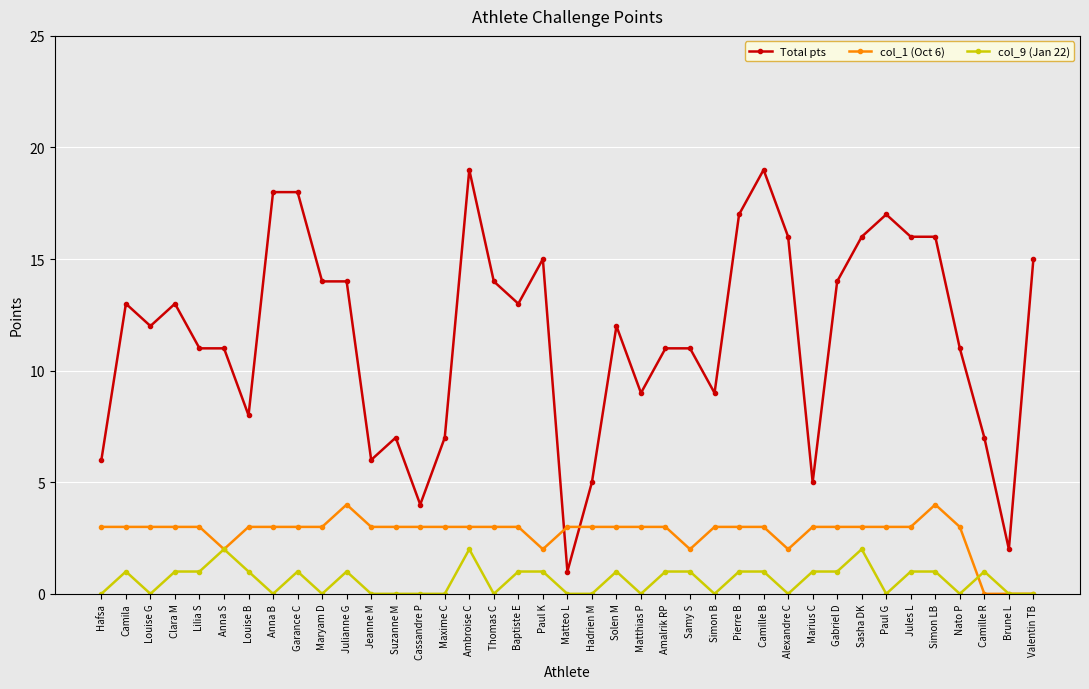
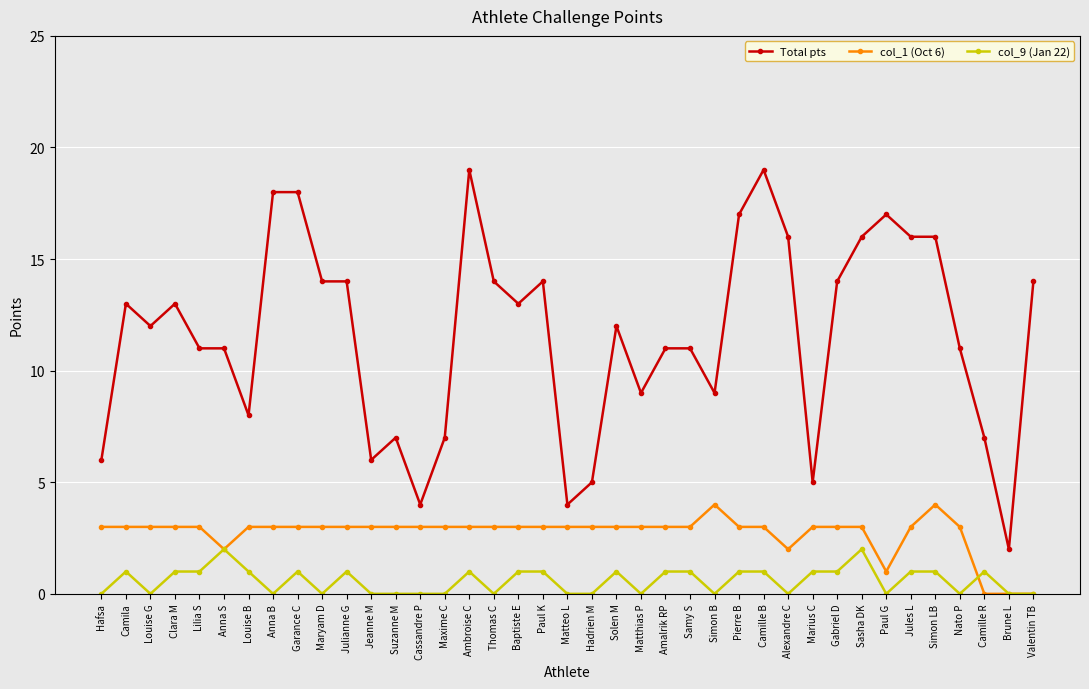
  {
    "Total pts": {
      "Hafsa": 6,
      "Camila": 13,
      "Louise G": 12,
      "Clara M": 13,
      "Lilia S": 11,
      "Anna S": 11,
      "Louise B": 8,
      "Anna B": 18,
      "Garance C": 18,
      "Maryam D": 14,
      "Julianne G": 14,
      "Jeanne M": 6,
      "Suzanne M": 7,
      "Cassandre P": 4,
      "Maxime C": 7,
      "Ambroise C": 19,
      "Thomas C": 14,
      "Baptiste E": 13,
-     "Paul K": 15,
-     "Matteo L": 1,
+     "Paul K": 14,
+     "Matteo L": 4,
      "Hadrien M": 5,
      "Solen M": 12,
      "Matthias P": 9,
      "Amalrik RP": 11,
      "Samy S": 11,
      "Simon B": 9,
      "Pierre B": 17,
      "Camille B": 19,
      "Alexandre C": 16,
      "Marius C": 5,
      "Gabriel D": 14,
      "Sasha DK": 16,
      "Paul G": 17,
      "Jules L": 16,
      "Simon LB": 16,
      "Nato P": 11,
      "Camille R": 7,
      "Brune L": 2,
-     "Valentin TB": 15
+     "Valentin TB": 14
    },
    "col_1 (Oct 6)": {
      "Hafsa": 3,
      "Camila": 3,
      "Louise G": 3,
      "Clara M": 3,
      "Lilia S": 3,
      "Louise B": 3,
      "Anna B": 3,
      "Garance C": 3,
      "Maryam D": 3,
-     "Julianne G": 4,
+     "Julianne G": 3,
      "Jeanne M": 3,
      "Suzanne M": 3,
      "Cassandre P": 3,
      "Maxime C": 3,
      "Ambroise C": 3,
      "Thomas C": 3,
      "Baptiste E": 3,
-     "Paul K": 2,
+     "Paul K": 3,
      "Matteo L": 3,
      "Hadrien M": 3,
      "Solen M": 3,
      "Matthias P": 3,
      "Amalrik RP": 3,
-     "Samy S": 2,
-     "Simon B": 3,
+     "Samy S": 3,
+     "Simon B": 4,
      "Pierre B": 3,
      "Camille B": 3,
      "Alexandre C": 2,
      "Marius C": 3,
      "Gabriel D": 3,
      "Sasha DK": 3,
-     "Paul G": 3,
+     "Paul G": 1,
      "Jules L": 3,
      "Simon LB": 4,
      "Nato P": 3,
      "Camille R": 0
    },
    "col_9 (Jan 22)": {
      "Hafsa": 0,
      "Camila": 1,
      "Louise G": 0,
      "Clara M": 1,
      "Lilia S": 1,
      "Louise B": 1,
      "Anna B": 0,
      "Garance C": 1,
      "Maryam D": 0,
      "Julianne G": 1,
      "Jeanne M": 0,
      "Suzanne M": 0,
      "Cassandre P": 0,
      "Maxime C": 0,
-     "Ambroise C": 2,
+     "Ambroise C": 1,
      "Thomas C": 0,
      "Baptiste E": 1,
      "Paul K": 1,
      "Matteo L": 0,
      "Hadrien M": 0,
      "Solen M": 1,
      "Matthias P": 0,
      "Amalrik RP": 1,
      "Samy S": 1,
      "Simon B": 0,
      "Pierre B": 1,
      "Camille B": 1,
      "Alexandre C": 0,
      "Marius C": 1,
      "Gabriel D": 1,
      "Sasha DK": 2,
      "Paul G": 0,
      "Jules L": 1,
      "Simon LB": 1,
      "Nato P": 0,
      "Camille R": 1
    }
  }
